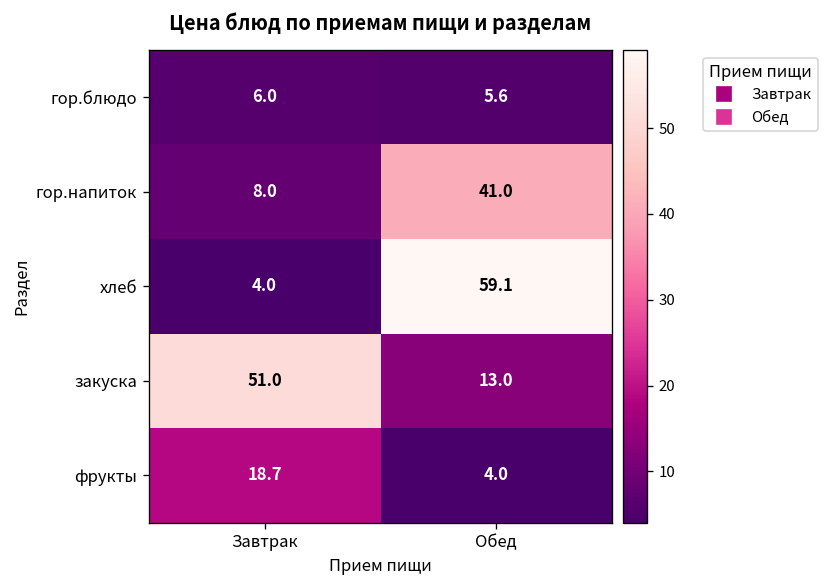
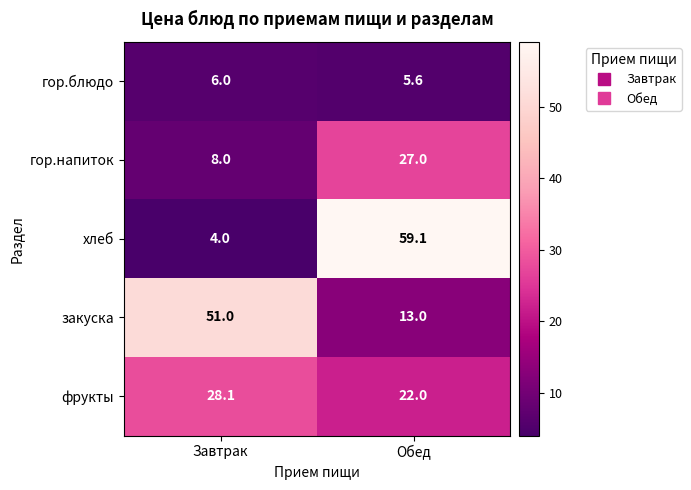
  {
    "гор.блюдо": {
      "Завтрак": 6.0,
      "Обед": 5.6
    },
    "гор.напиток": {
      "Завтрак": 8.0,
-     "Обед": 41.0
+     "Обед": 27.0
    },
    "хлеб": {
      "Завтрак": 4.0,
      "Обед": 59.1
    },
    "закуска": {
      "Завтрак": 51.0,
      "Обед": 13.0
    },
    "фрукты": {
-     "Завтрак": 18.7,
-     "Обед": 4.0
+     "Завтрак": 28.1,
+     "Обед": 22.0
    }
  }
